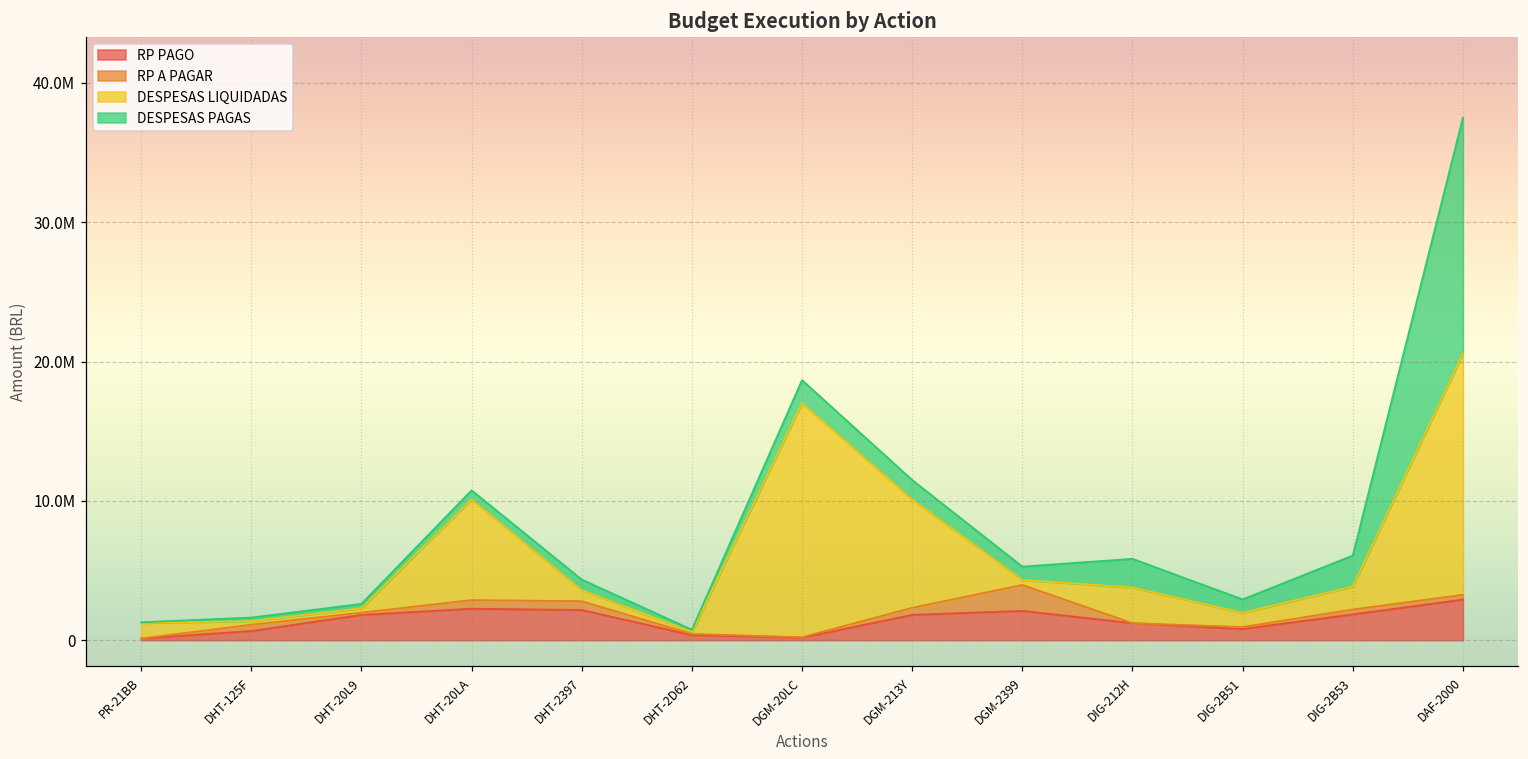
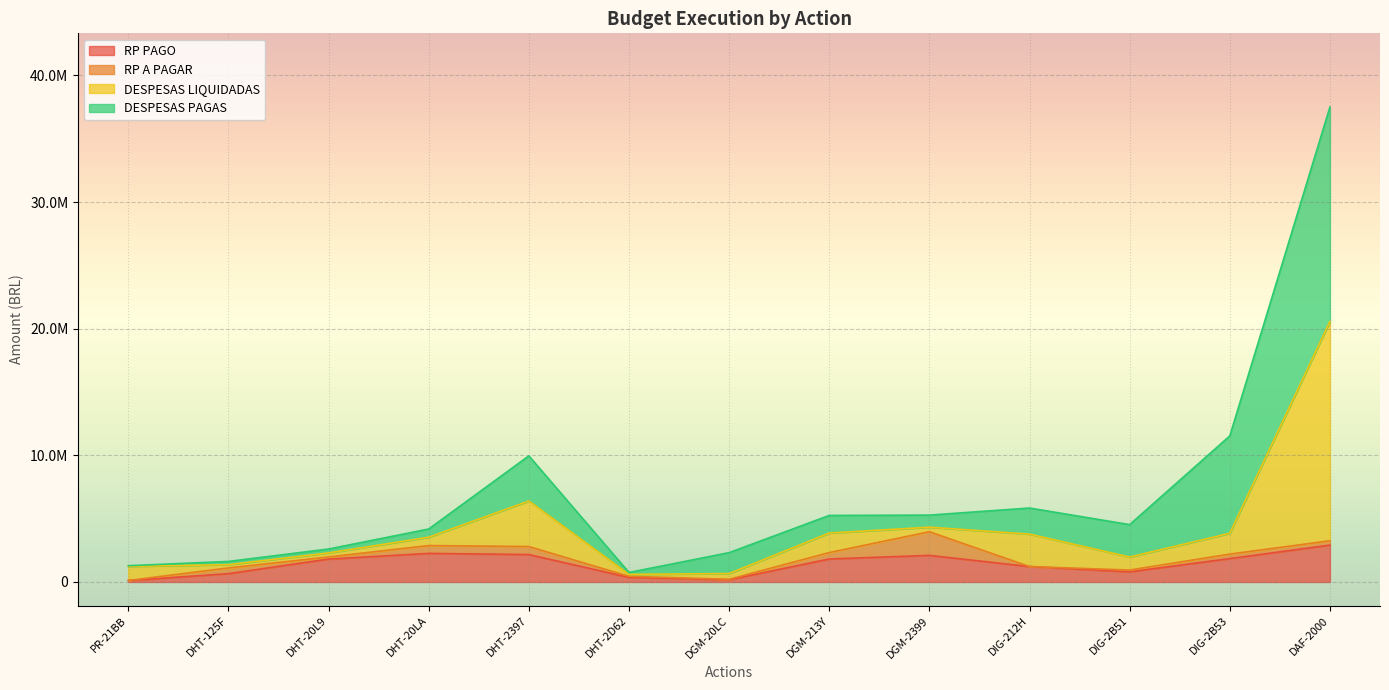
  {
    "DESPESAS LIQUIDADAS": {
      "DHT-125F": 300000,
      "DHT-20L9": 300000,
-     "DHT-20LA": 7200000,
-     "DHT-2397": 800000,
-     "DGM-20LC": 16800000,
-     "DGM-213Y": 7800000,
+     "DHT-20LA": 700000,
+     "DHT-2397": 3600000,
+     "DGM-20LC": 500000,
+     "DGM-213Y": 1500000,
      "DGM-2399": 400000,
      "DIG-212H": 2600000,
      "DIG-2B51": 1000000,
      "DIG-2B53": 1600000,
      "DAF-2000": 17300000
    },
    "DESPESAS PAGAS": {
      "DHT-125F": 300000,
      "DHT-20L9": 300000,
      "DHT-20LA": 700000,
-     "DHT-2397": 800000,
+     "DHT-2397": 3600000,
      "DGM-20LC": 1700000,
      "DGM-213Y": 1400000,
      "DGM-2399": 1000000,
      "DIG-212H": 2100000,
-     "DIG-2B51": 1000000,
-     "DIG-2B53": 2200000,
+     "DIG-2B51": 2600000,
+     "DIG-2B53": 7700000,
      "DAF-2000": 16900000
    }
  }
